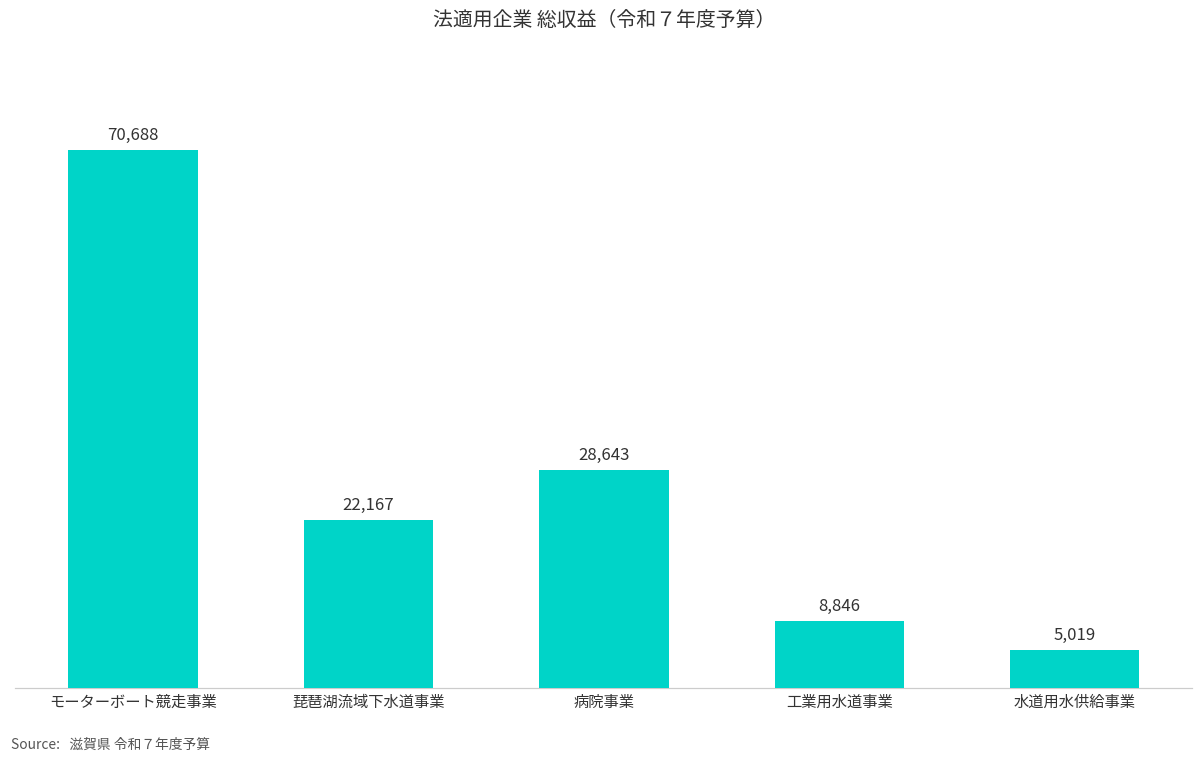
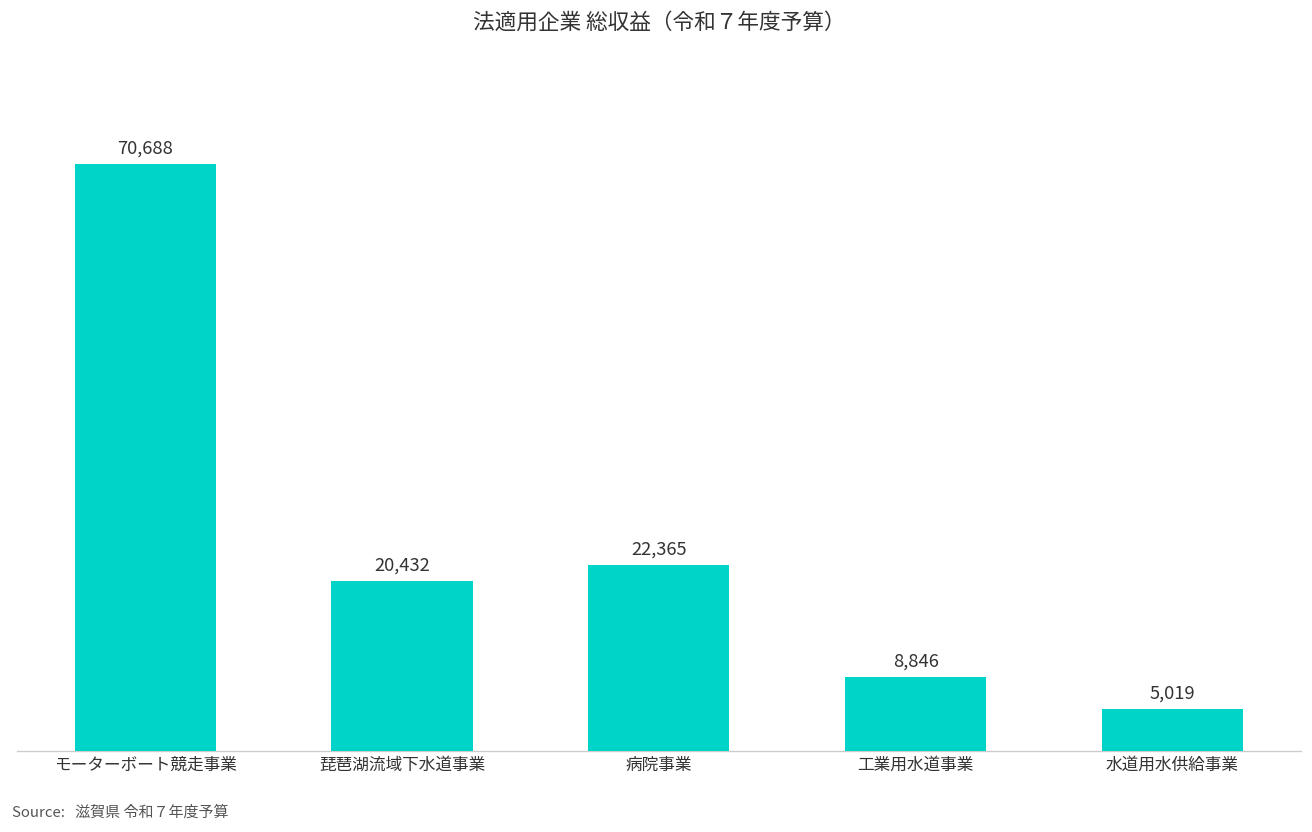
  {
    "モーターボート競走事業": "70,688",
-   "琵琶湖流域下水道事業": "22,167",
-   "病院事業": "28,643",
+   "琵琶湖流域下水道事業": "20,432",
+   "病院事業": "22,365",
    "工業用水道事業": "8,846",
    "水道用水供給事業": "5,019"
  }
